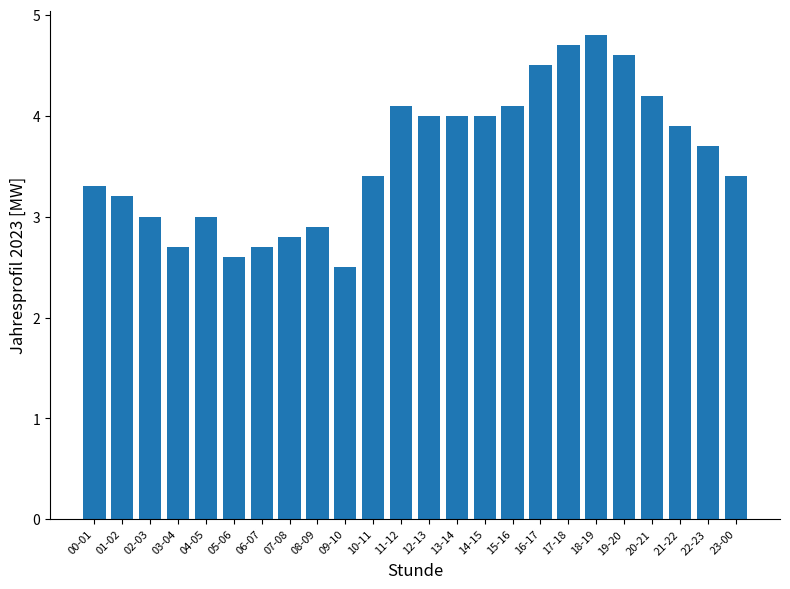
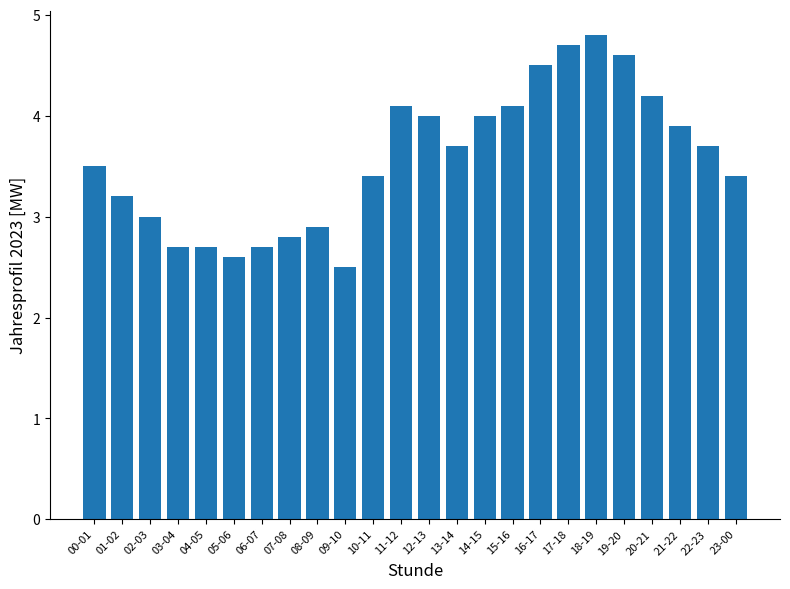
  {
-   "00-01": 3.3,
+   "00-01": 3.5,
    "01-02": 3.2,
    "02-03": 3.0,
    "03-04": 2.7,
-   "04-05": 3.0,
+   "04-05": 2.7,
    "05-06": 2.6,
    "06-07": 2.7,
    "07-08": 2.8,
    "08-09": 2.9,
    "09-10": 2.5,
    "10-11": 3.4,
    "11-12": 4.1,
    "12-13": 4.0,
-   "13-14": 4.0,
+   "13-14": 3.7,
    "14-15": 4.0,
    "15-16": 4.1,
    "16-17": 4.5,
    "17-18": 4.7,
    "18-19": 4.8,
    "19-20": 4.6,
    "20-21": 4.2,
    "21-22": 3.9,
    "22-23": 3.7,
    "23-00": 3.4
  }
